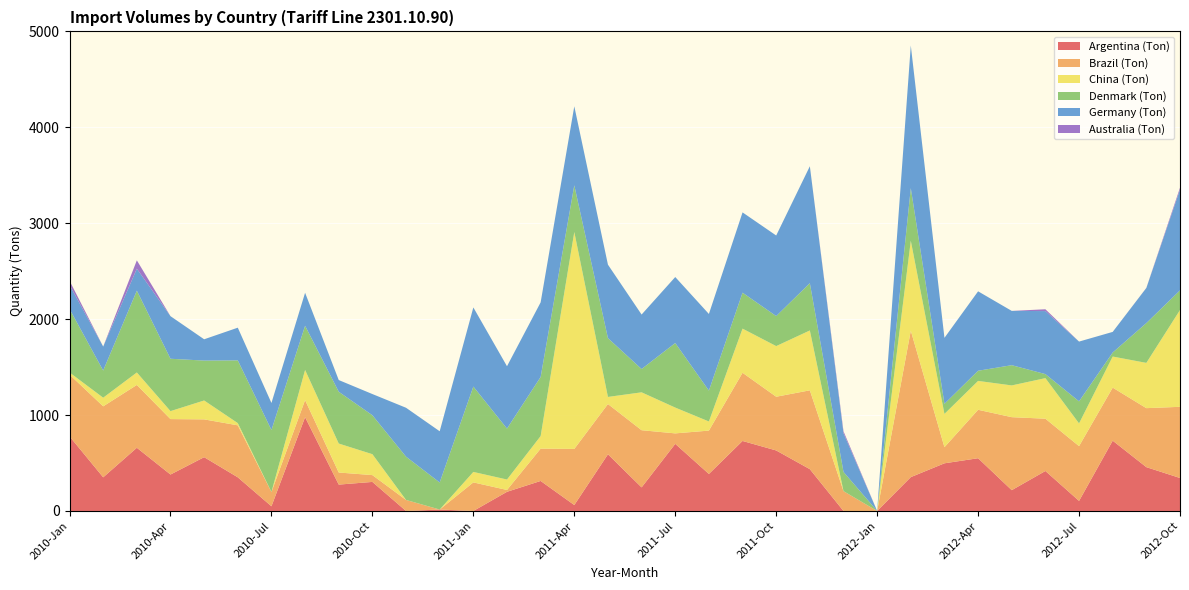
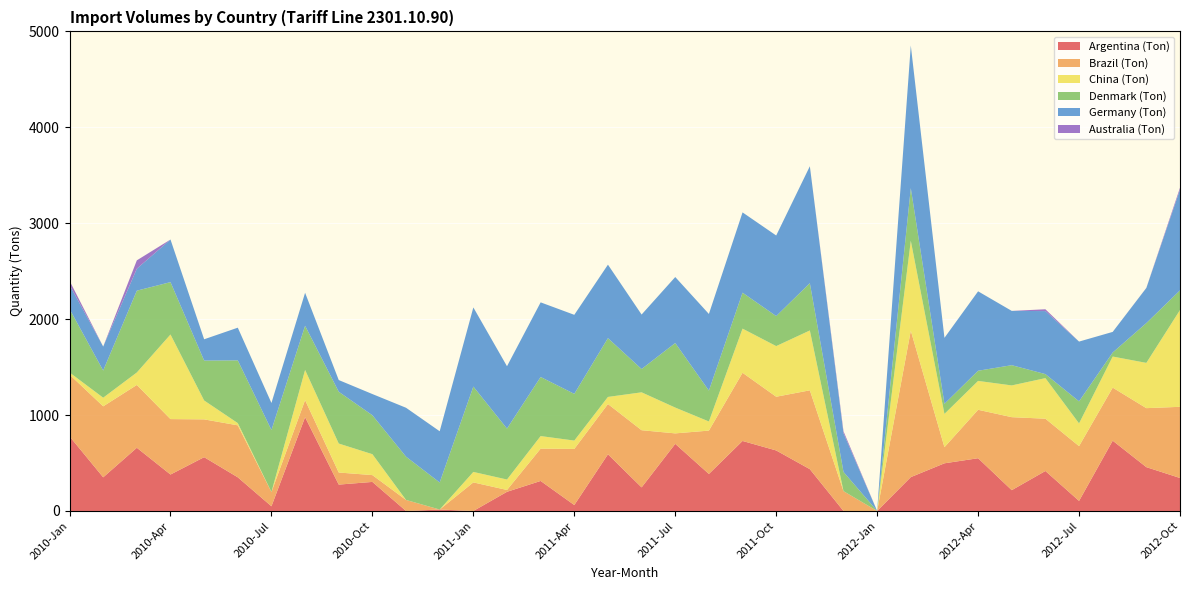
  {
    "Argentina (Ton)": {
      "2010-Jan": 800,
      "2010-Apr": 400,
      "2010-Jul": 0,
      "2010-Oct": 300,
      "2011-Jan": 0,
      "2011-Apr": 100,
      "2011-Jul": 700,
      "2011-Oct": 600,
      "2012-Apr": 600,
      "2012-Jul": 100,
      "2012-Oct": 300
    },
    "Brazil (Ton)": {
      "2010-Apr": 600,
      "2010-Oct": 100,
      "2011-Jan": 300,
      "2011-Apr": 600,
      "2011-Jul": 100,
      "2011-Oct": 600,
      "2012-Apr": 500,
      "2012-Jul": 600,
      "2012-Oct": 700
    },
    "China (Ton)": {
-     "2010-Apr": 100,
+     "2010-Apr": 900,
      "2010-Oct": 200,
      "2011-Jan": 100,
-     "2011-Apr": 2300,
+     "2011-Apr": 100,
      "2011-Jul": 300,
      "2011-Oct": 500,
      "2012-Apr": 300,
      "2012-Jul": 200,
      "2012-Oct": 1000
    },
    "Denmark (Ton)": {
      "2010-Jan": 700,
      "2010-Apr": 500,
      "2010-Jul": 600,
      "2010-Oct": 400,
      "2011-Jan": 900,
      "2011-Apr": 500,
      "2011-Jul": 700,
      "2011-Oct": 300,
      "2012-Apr": 100,
      "2012-Jul": 200,
      "2012-Oct": 200
    },
    "Germany (Ton)": {
      "2010-Jan": 300
    },
    "Australia (Ton)": {
      "2010-Jan": 0
    }
  }
